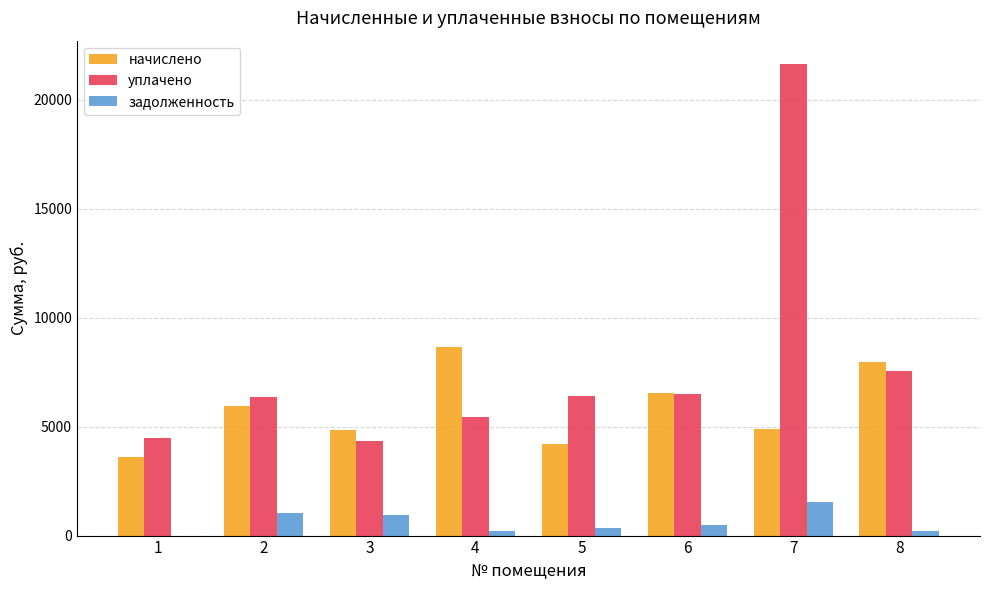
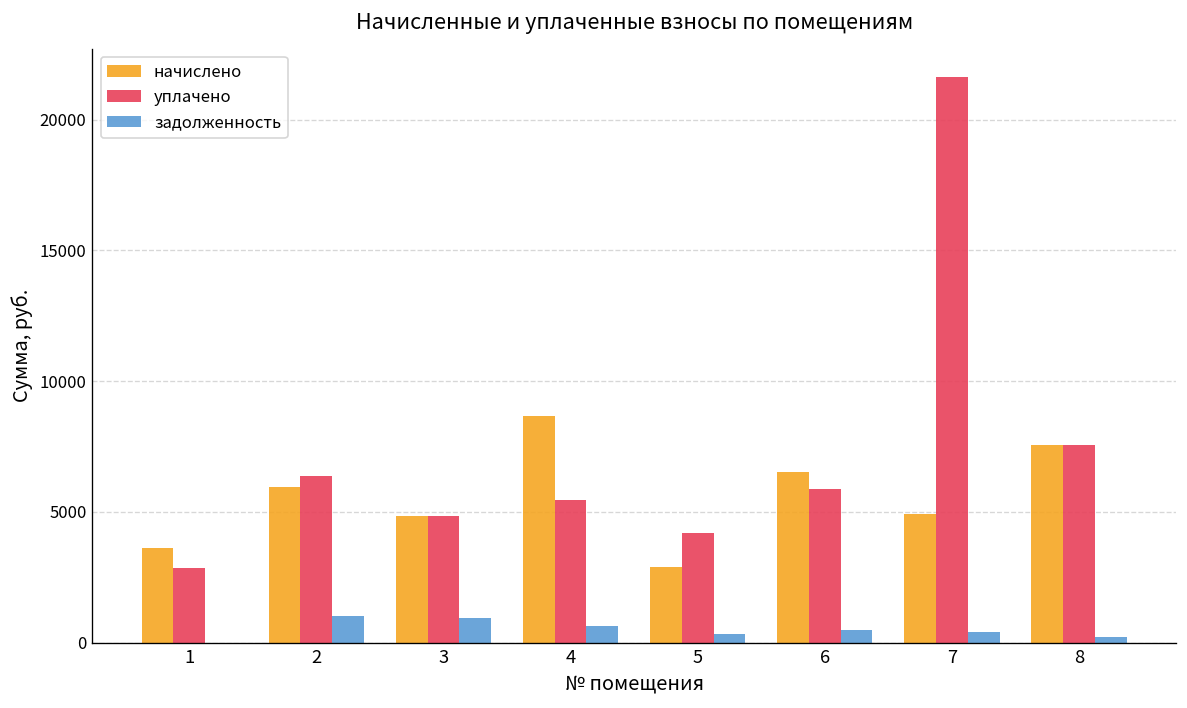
  {
    "начислено": {
      "1": 3600,
      "2": 6000,
      "3": 4900,
      "4": 8700,
-     "5": 4200,
+     "5": 2900,
      "6": 6500,
      "7": 4900,
-     "8": 7900
+     "8": 7600
    },
    "уплачено": {
-     "1": 4500,
+     "1": 2900,
      "2": 6400,
-     "3": 4300,
+     "3": 4800,
      "4": 5500,
-     "5": 6400,
-     "6": 6500,
+     "5": 4200,
+     "6": 5900,
      "7": 21600,
      "8": 7500
    },
    "задолженность": {
      "2": 1000,
      "3": 900,
-     "4": 200,
+     "4": 600,
      "5": 400,
      "6": 500,
-     "7": 1500,
+     "7": 400,
      "8": 200
    }
  }
